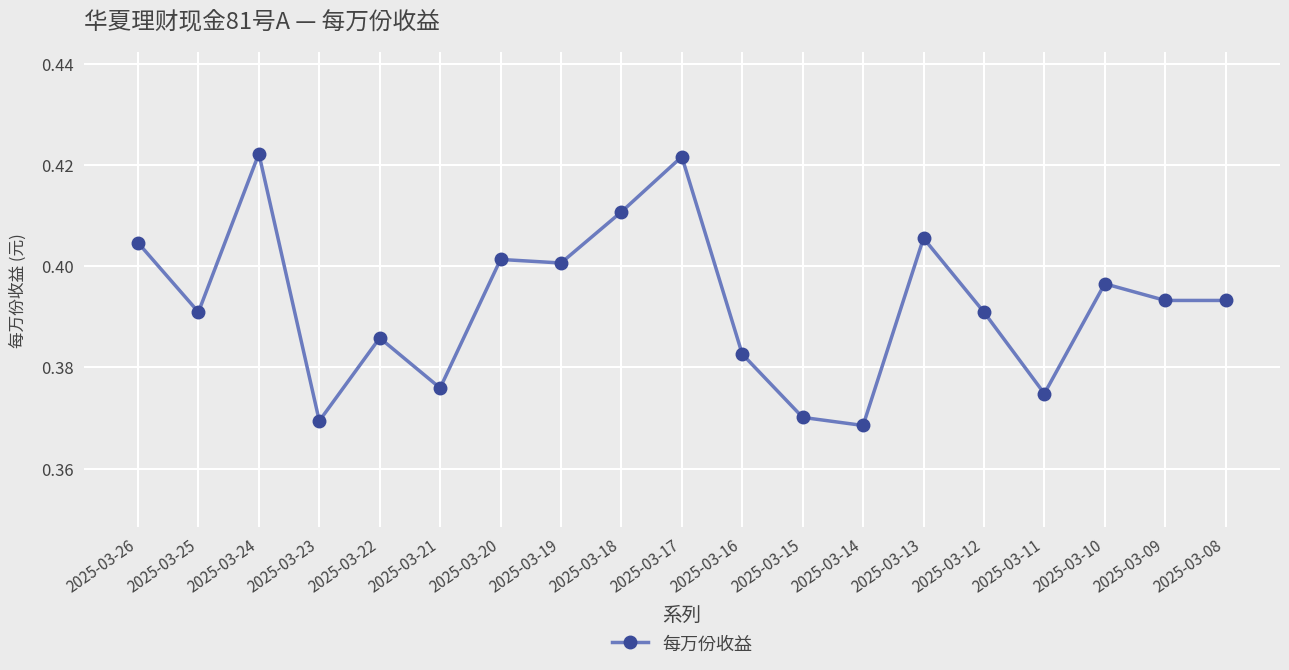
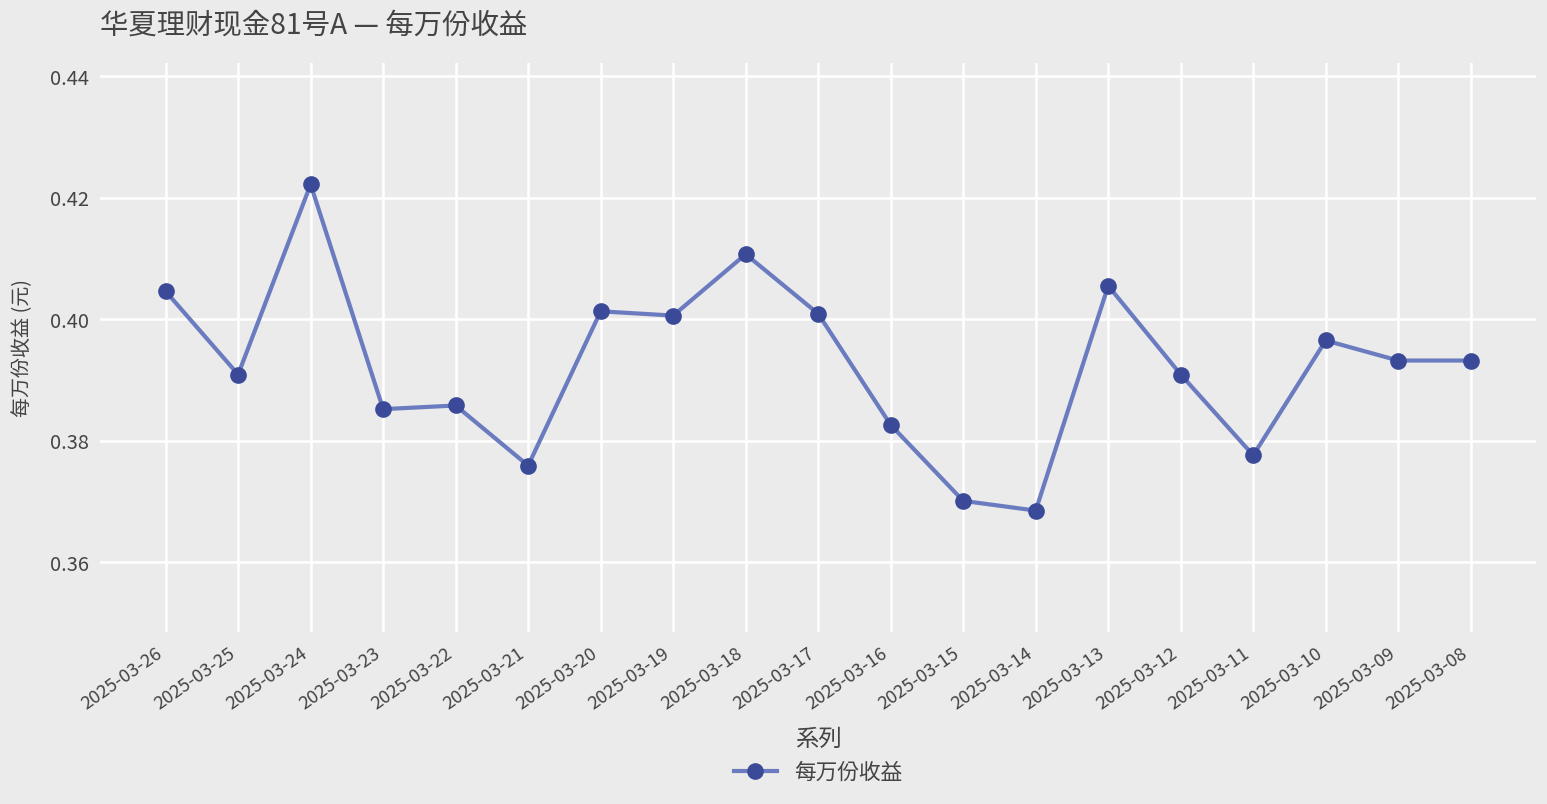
  {
    "2025-03-26": 0.405,
    "2025-03-25": 0.391,
    "2025-03-24": 0.422,
-   "2025-03-23": 0.369,
+   "2025-03-23": 0.385,
    "2025-03-22": 0.386,
    "2025-03-21": 0.376,
    "2025-03-20": 0.401,
    "2025-03-19": 0.401,
    "2025-03-18": 0.411,
-   "2025-03-17": 0.422,
+   "2025-03-17": 0.401,
    "2025-03-16": 0.383,
    "2025-03-15": 0.370,
    "2025-03-14": 0.369,
    "2025-03-13": 0.406,
    "2025-03-12": 0.391,
-   "2025-03-11": 0.375,
+   "2025-03-11": 0.378,
    "2025-03-10": 0.397,
    "2025-03-09": 0.393,
    "2025-03-08": 0.393
  }
